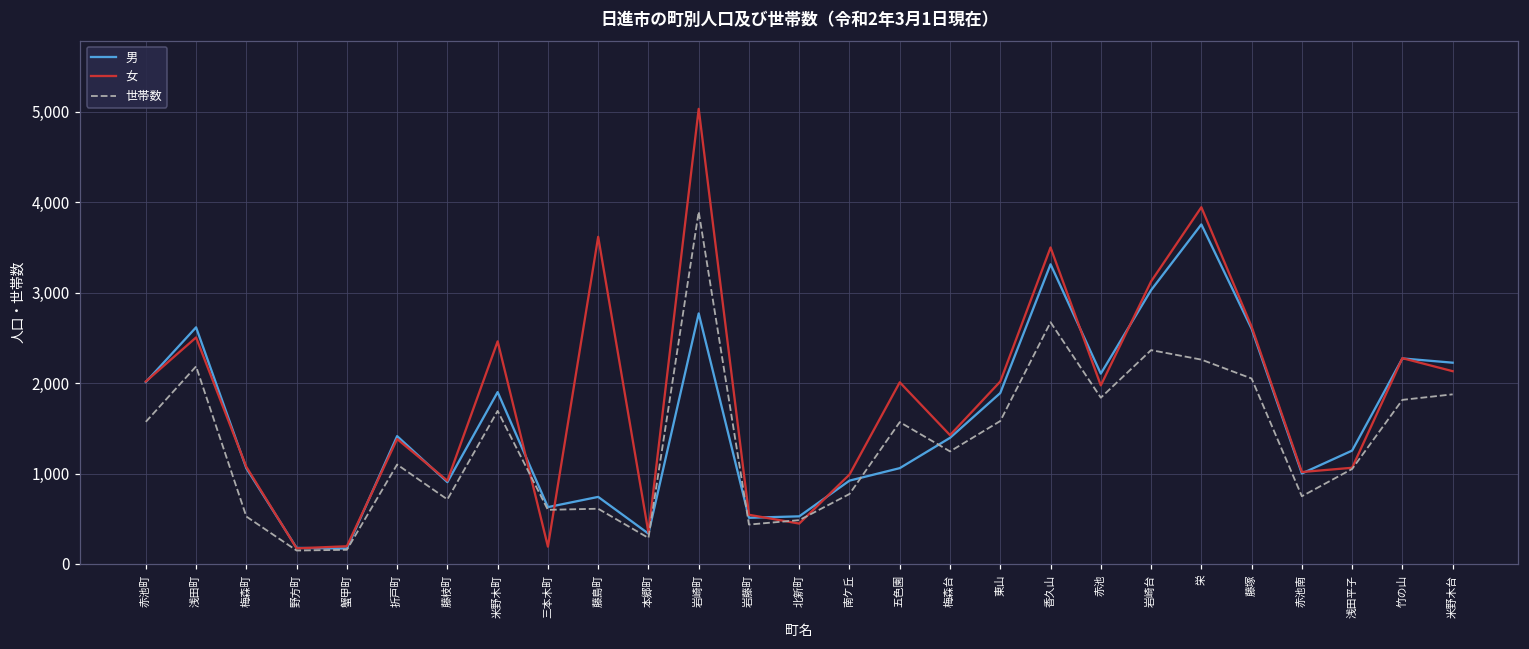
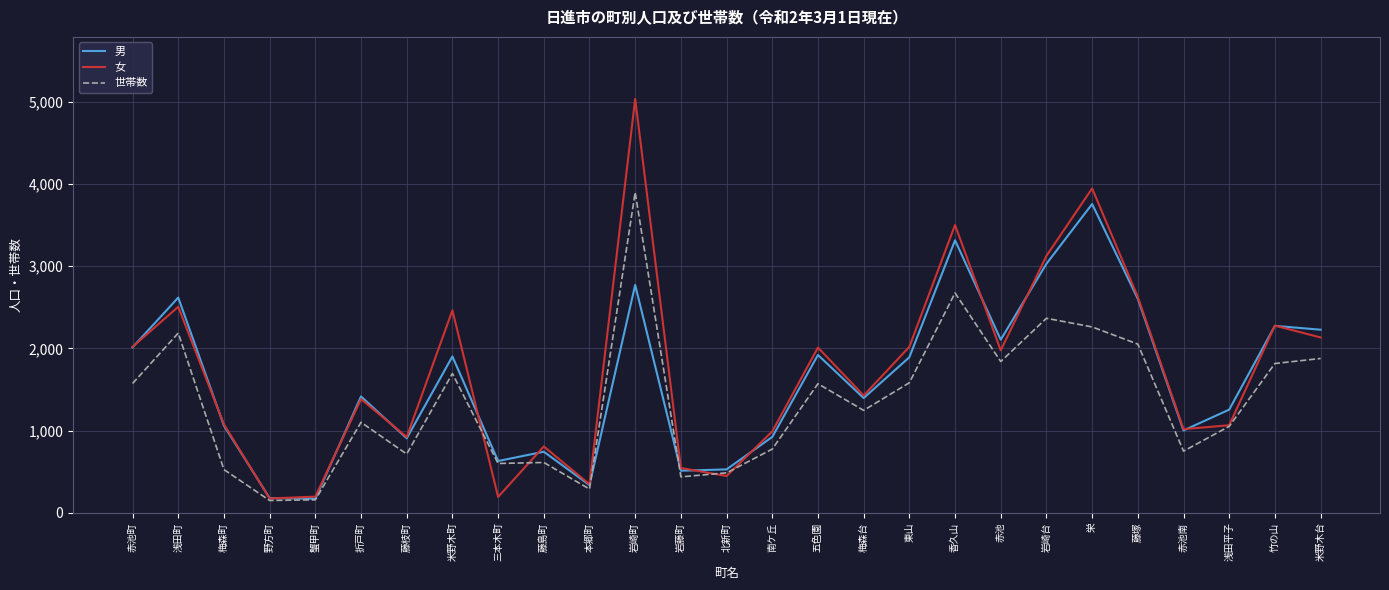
  {
    "男": {
      "浅田町": "2,600",
      "折戸町": "1,400",
      "米野木町": "1,900",
      "藤島町": "700",
      "岩崎町": "2,800",
      "岩藤町": "500",
      "北新町": "500",
      "南ケ丘": "900",
-     "五色園": "1,100",
+     "五色園": "1,900",
      "東山": "1,900",
      "香久山": "3,300",
      "赤池": "2,100",
      "岩崎台": "3,000",
      "栄": "3,800",
      "浅田平子": "1,300",
      "米野木台": "2,200"
    },
    "女": {
      "浅田町": "2,500",
      "折戸町": "1,400",
      "米野木町": "2,500",
      "三本木町": "200",
-     "藤島町": "3,600",
+     "藤島町": "800",
      "岩崎町": "5,000",
      "岩藤町": "500",
      "北新町": "400",
      "南ケ丘": "1,000",
      "五色園": "2,000",
      "東山": "2,000",
      "香久山": "3,500",
      "赤池": "2,000",
      "岩崎台": "3,100",
      "栄": "3,900",
      "米野木台": "2,100"
    },
    "世帯数": {
      "赤池町": "1,600",
      "浅田町": "2,200",
      "梅森町": "500",
      "折戸町": "1,100",
      "藤枝町": "700",
      "米野木町": "1,700",
      "藤島町": "600",
      "本郷町": "300",
      "岩崎町": "3,900",
      "岩藤町": "400",
      "北新町": "500",
      "南ケ丘": "800",
      "五色園": "1,600",
      "梅森台": "1,200",
      "東山": "1,600",
      "香久山": "2,700",
      "赤池": "1,800",
      "岩崎台": "2,400",
      "栄": "2,300",
      "藤塚": "2,100",
      "赤池南": "700",
      "竹の山": "1,800",
      "米野木台": "1,900"
    }
  }
